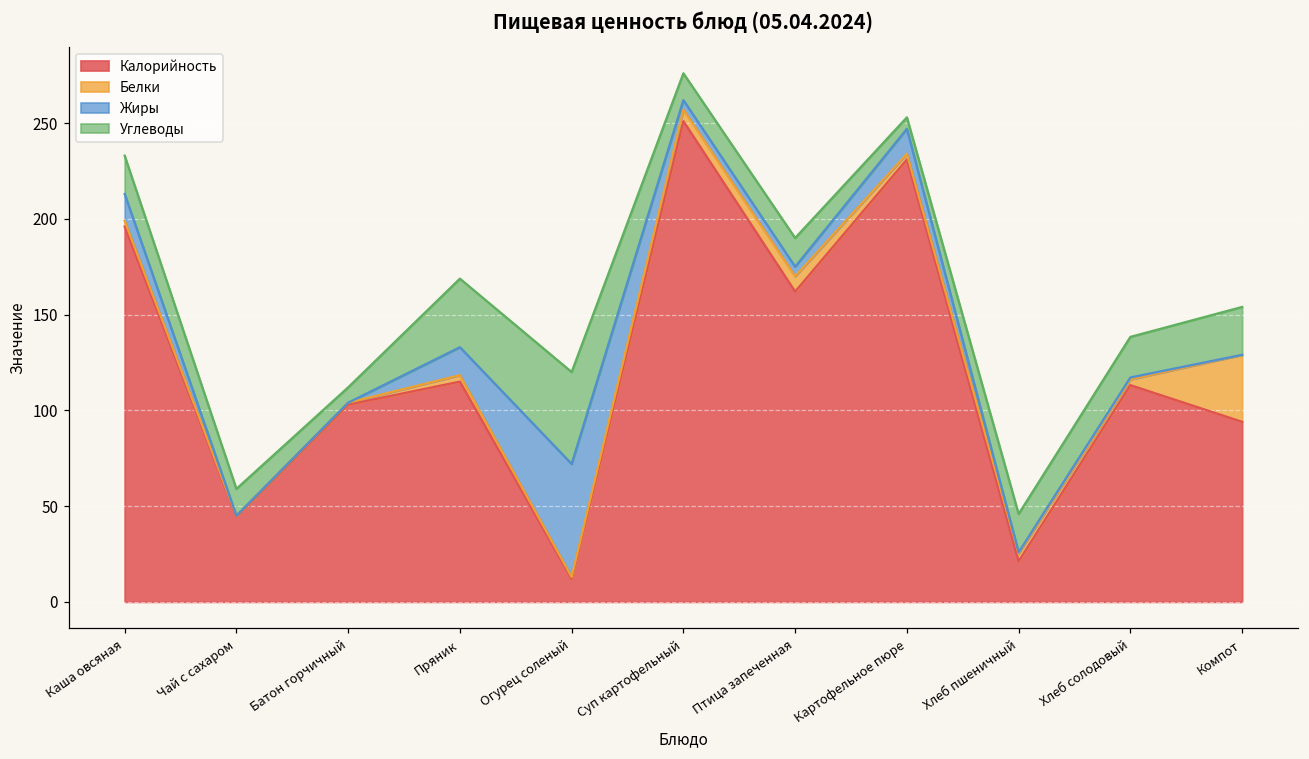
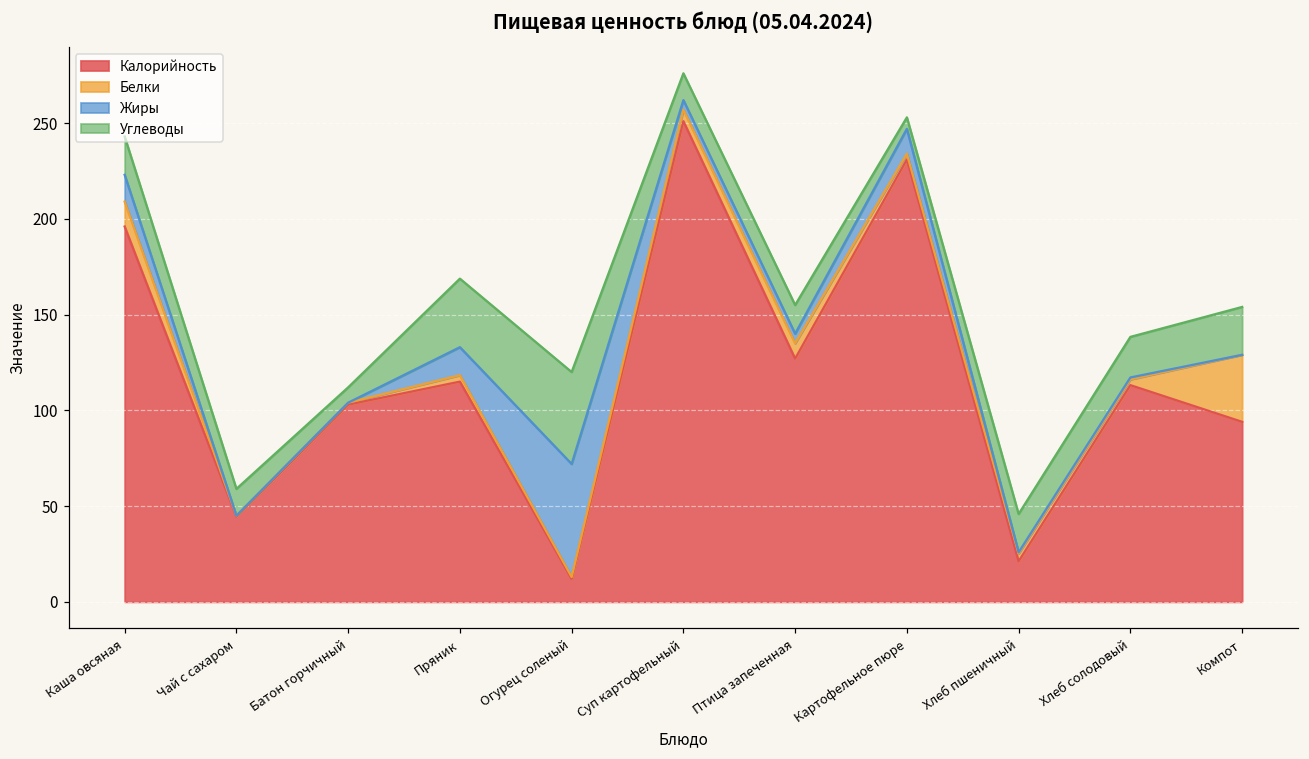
  {
    "Калорийность": {
      "Каша овсяная": 196,
      "Пряник": 115,
      "Суп картофельный": 251,
-     "Птица запеченная": 162,
+     "Птица запеченная": 127,
      "Картофельное пюре": 231,
      "Хлеб пшеничный": 21,
      "Хлеб солодовый": 113,
      "Компот": 94
    },
    "Белки": {
-     "Каша овсяная": 3,
+     "Каша овсяная": 13,
      "Пряник": 3,
      "Суп картофельный": 6,
      "Птица запеченная": 8,
      "Картофельное пюре": 3
    },
    "Жиры": {
      "Каша овсяная": 14,
      "Пряник": 15,
      "Огурец соленый": 59,
      "Суп картофельный": 5,
      "Птица запеченная": 5,
      "Картофельное пюре": 13
    },
    "Углеводы": {
      "Чай с сахаром": 14,
      "Батон горчичный": 8,
      "Пряник": 36,
      "Огурец соленый": 48,
      "Суп картофельный": 14,
      "Птица запеченная": 15,
      "Картофельное пюре": 6,
      "Хлеб пшеничный": 20,
      "Хлеб солодовый": 21,
      "Компот": 25
    }
  }
